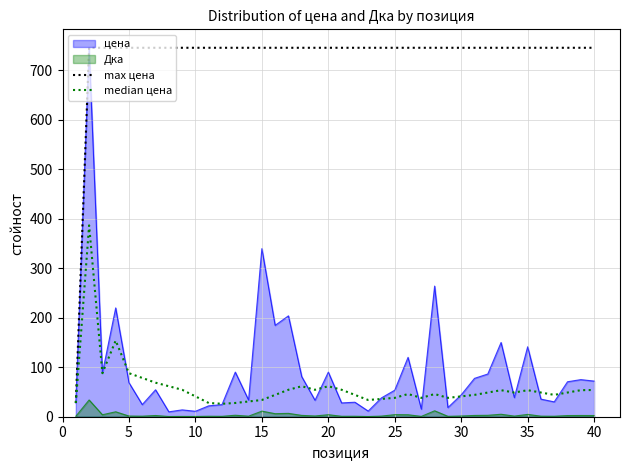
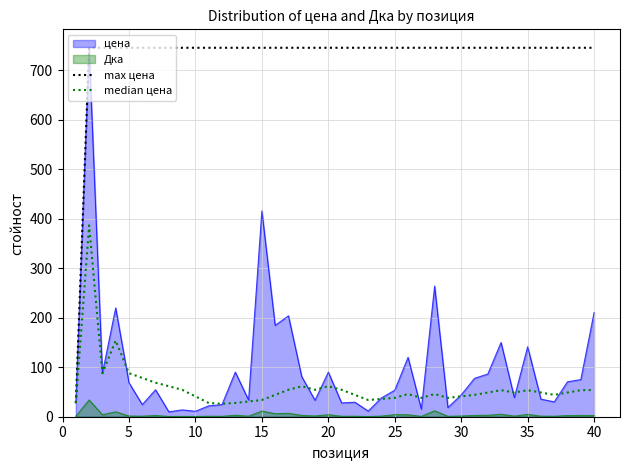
  {
    "цена": {
      "5": 70,
      "10": 10,
-     "15": 340,
+     "15": 420,
      "20": 90,
      "25": 50,
      "35": 140,
-     "40": 70
+     "40": 210
    },
    "max цена": {
      "10": 750,
      "15": 750,
      "20": 750,
      "25": 750,
      "30": 750,
      "35": 750,
      "40": 750
    }
  }
